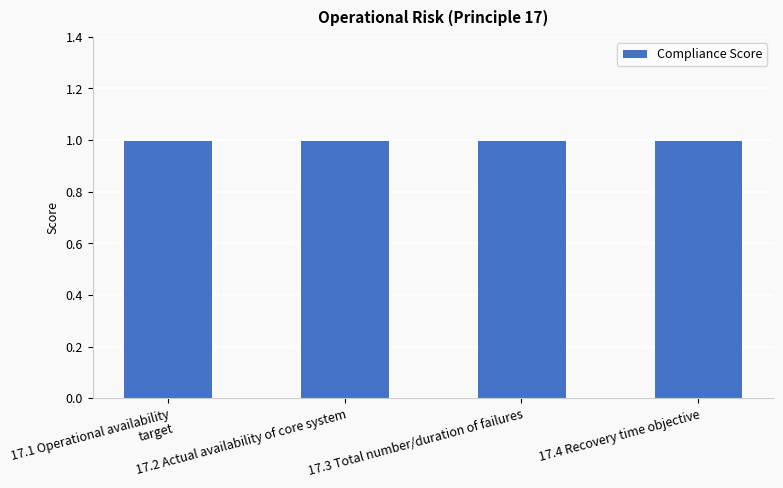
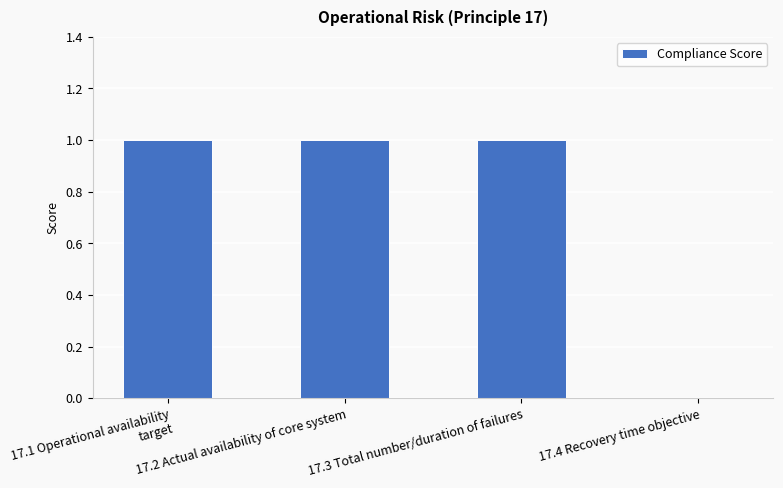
  {
    "17.1 Operational availability target": 1,
    "17.2 Actual availability of core system": 1,
    "17.3 Total number/duration of failures": 1,
-   "17.4 Recovery time objective": 1
+   "17.4 Recovery time objective": 0
  }
